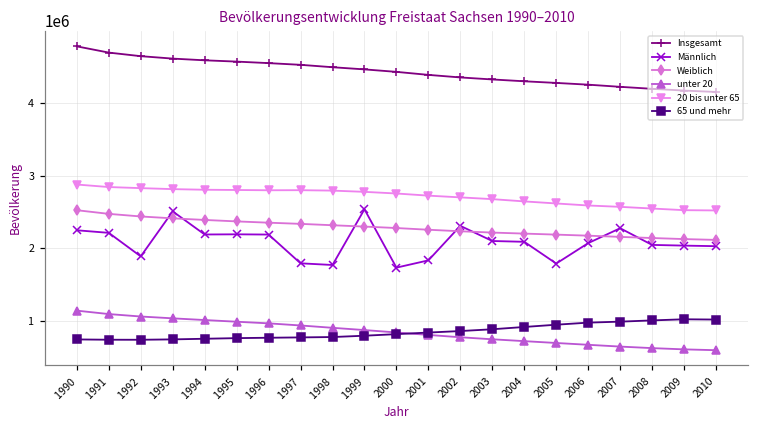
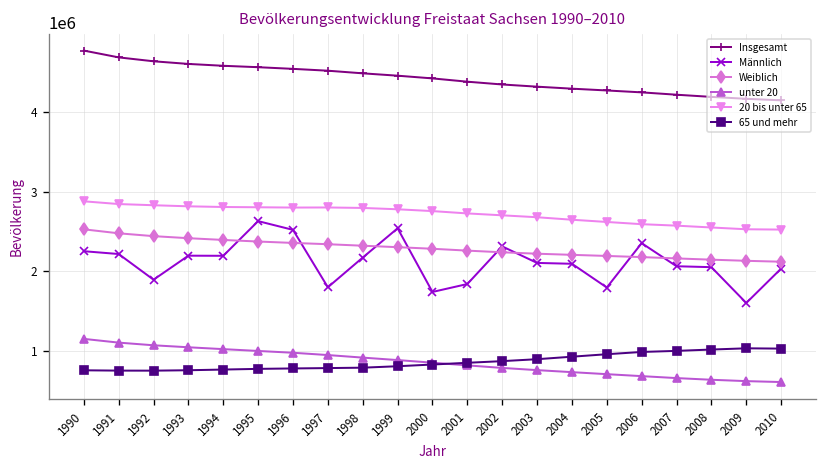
  {
    "Männlich": {
      "1990": 2300000,
      "1991": 2200000,
      "1992": 1900000,
-     "1993": 2500000,
+     "1993": 2200000,
      "1994": 2200000,
-     "1995": 2200000,
-     "1996": 2200000,
+     "1995": 2600000,
+     "1996": 2500000,
      "1997": 1800000,
-     "1998": 1800000,
+     "1998": 2200000,
      "1999": 2500000,
      "2000": 1700000,
      "2001": 1800000,
      "2002": 2300000,
      "2003": 2100000,
      "2004": 2100000,
      "2005": 1800000,
-     "2006": 2100000,
-     "2007": 2300000,
+     "2006": 2400000,
+     "2007": 2100000,
      "2008": 2000000,
-     "2009": 2000000,
+     "2009": 1600000,
      "2010": 2000000
    }
  }
